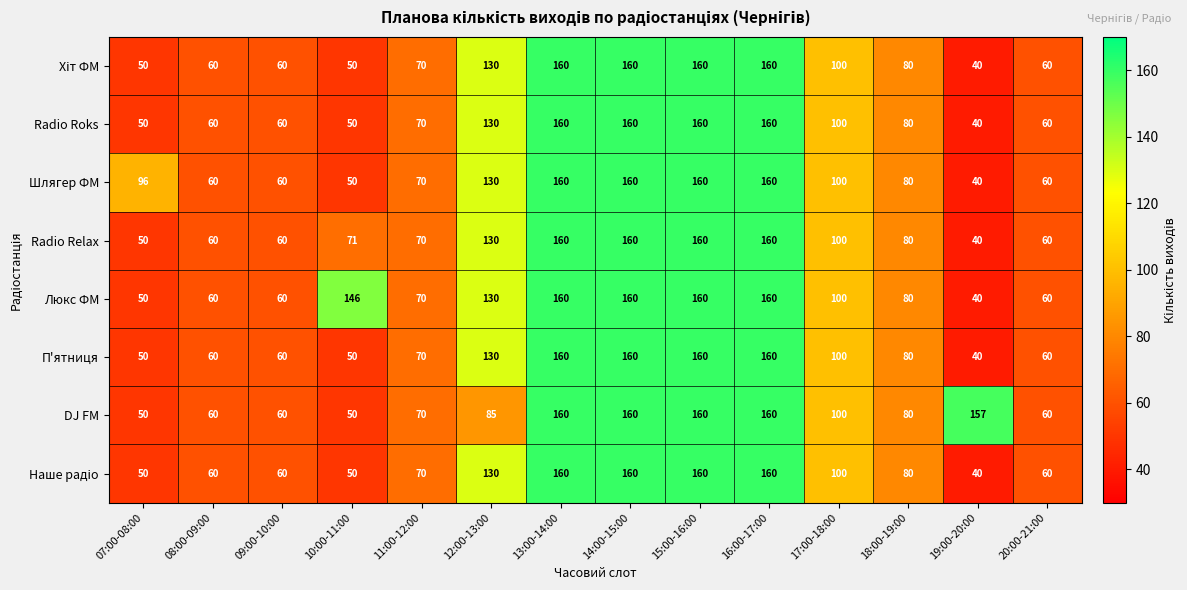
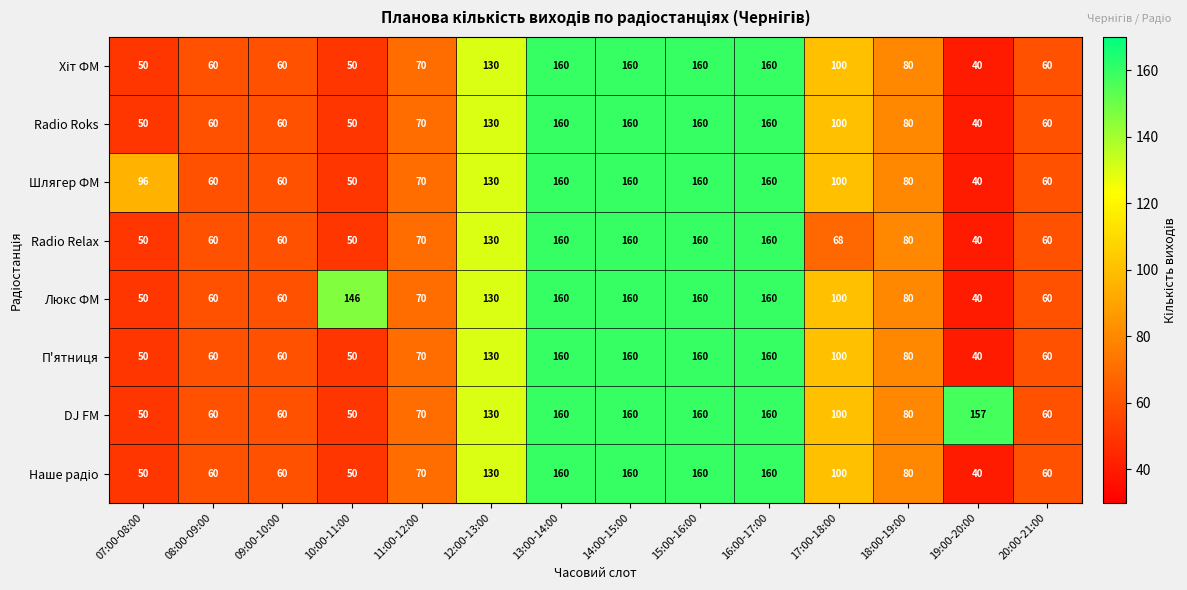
  {
    "Хіт ФМ": {
      "07:00-08:00": 50,
      "08:00-09:00": 60,
      "09:00-10:00": 60,
      "10:00-11:00": 50,
      "11:00-12:00": 70,
      "12:00-13:00": 130,
      "13:00-14:00": 160,
      "14:00-15:00": 160,
      "15:00-16:00": 160,
      "16:00-17:00": 160,
      "17:00-18:00": 100,
      "18:00-19:00": 80,
      "19:00-20:00": 40,
      "20:00-21:00": 60
    },
    "Radio Roks": {
      "07:00-08:00": 50,
      "08:00-09:00": 60,
      "09:00-10:00": 60,
      "10:00-11:00": 50,
      "11:00-12:00": 70,
      "12:00-13:00": 130,
      "13:00-14:00": 160,
      "14:00-15:00": 160,
      "15:00-16:00": 160,
      "16:00-17:00": 160,
      "17:00-18:00": 100,
      "18:00-19:00": 80,
      "19:00-20:00": 40,
      "20:00-21:00": 60
    },
    "Шлягер ФМ": {
      "07:00-08:00": 96,
      "08:00-09:00": 60,
      "09:00-10:00": 60,
      "10:00-11:00": 50,
      "11:00-12:00": 70,
      "12:00-13:00": 130,
      "13:00-14:00": 160,
      "14:00-15:00": 160,
      "15:00-16:00": 160,
      "16:00-17:00": 160,
      "17:00-18:00": 100,
      "18:00-19:00": 80,
      "19:00-20:00": 40,
      "20:00-21:00": 60
    },
    "Radio Relax": {
      "07:00-08:00": 50,
      "08:00-09:00": 60,
      "09:00-10:00": 60,
-     "10:00-11:00": 71,
+     "10:00-11:00": 50,
      "11:00-12:00": 70,
      "12:00-13:00": 130,
      "13:00-14:00": 160,
      "14:00-15:00": 160,
      "15:00-16:00": 160,
      "16:00-17:00": 160,
-     "17:00-18:00": 100,
+     "17:00-18:00": 68,
      "18:00-19:00": 80,
      "19:00-20:00": 40,
      "20:00-21:00": 60
    },
    "Люкс ФМ": {
      "07:00-08:00": 50,
      "08:00-09:00": 60,
      "09:00-10:00": 60,
      "10:00-11:00": 146,
      "11:00-12:00": 70,
      "12:00-13:00": 130,
      "13:00-14:00": 160,
      "14:00-15:00": 160,
      "15:00-16:00": 160,
      "16:00-17:00": 160,
      "17:00-18:00": 100,
      "18:00-19:00": 80,
      "19:00-20:00": 40,
      "20:00-21:00": 60
    },
    "П'ятниця": {
      "07:00-08:00": 50,
      "08:00-09:00": 60,
      "09:00-10:00": 60,
      "10:00-11:00": 50,
      "11:00-12:00": 70,
      "12:00-13:00": 130,
      "13:00-14:00": 160,
      "14:00-15:00": 160,
      "15:00-16:00": 160,
      "16:00-17:00": 160,
      "17:00-18:00": 100,
      "18:00-19:00": 80,
      "19:00-20:00": 40,
      "20:00-21:00": 60
    },
    "DJ FM": {
      "07:00-08:00": 50,
      "08:00-09:00": 60,
      "09:00-10:00": 60,
      "10:00-11:00": 50,
      "11:00-12:00": 70,
-     "12:00-13:00": 85,
+     "12:00-13:00": 130,
      "13:00-14:00": 160,
      "14:00-15:00": 160,
      "15:00-16:00": 160,
      "16:00-17:00": 160,
      "17:00-18:00": 100,
      "18:00-19:00": 80,
      "19:00-20:00": 157,
      "20:00-21:00": 60
    },
    "Наше радіо": {
      "07:00-08:00": 50,
      "08:00-09:00": 60,
      "09:00-10:00": 60,
      "10:00-11:00": 50,
      "11:00-12:00": 70,
      "12:00-13:00": 130,
      "13:00-14:00": 160,
      "14:00-15:00": 160,
      "15:00-16:00": 160,
      "16:00-17:00": 160,
      "17:00-18:00": 100,
      "18:00-19:00": 80,
      "19:00-20:00": 40,
      "20:00-21:00": 60
    }
  }
